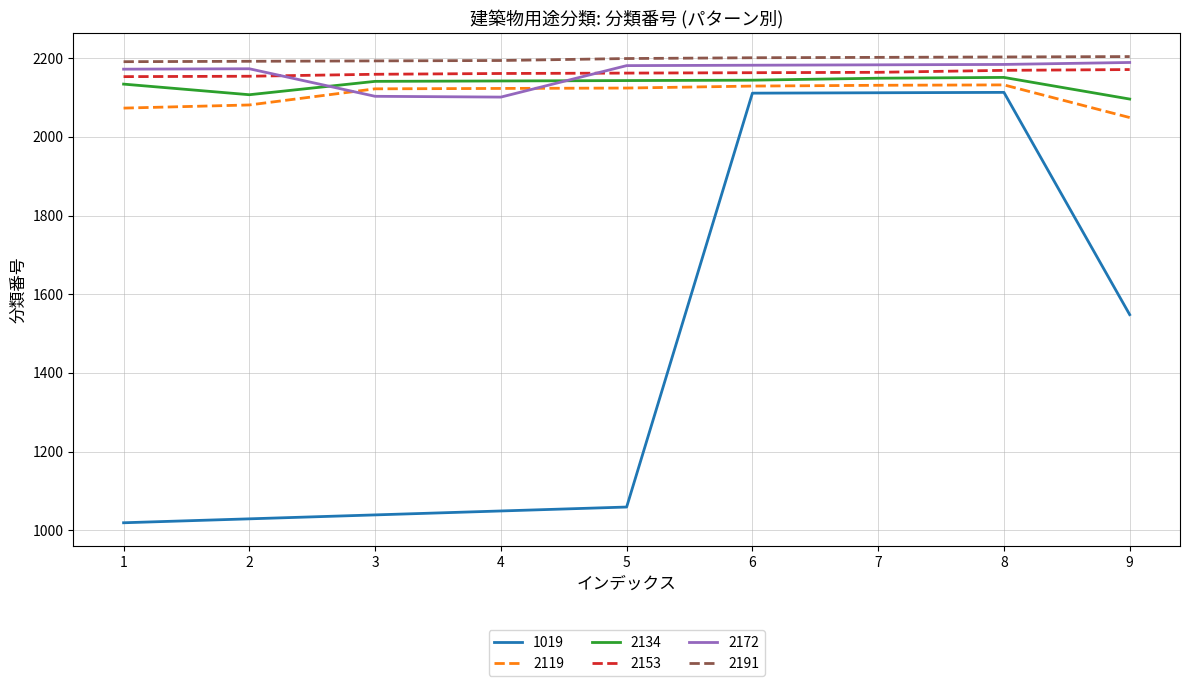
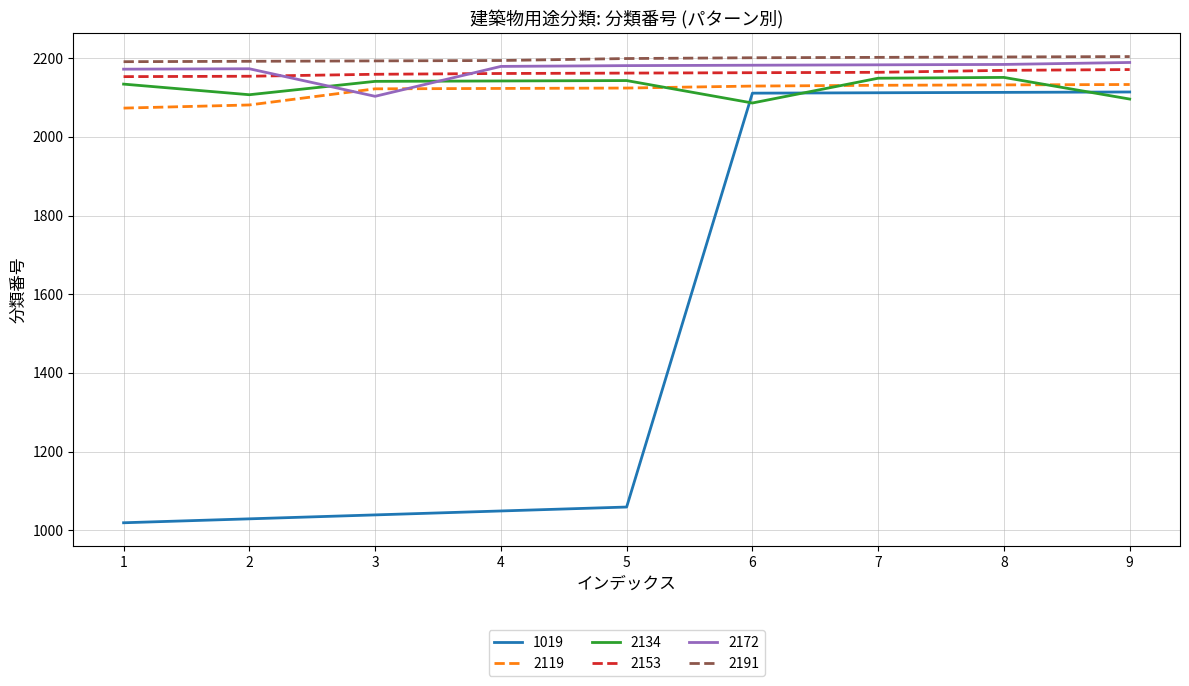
  {
    "1019": {
      "1": 1020,
      "2": 1030,
      "3": 1040,
      "4": 1050,
      "5": 1060,
      "6": 2110,
      "7": 2110,
      "8": 2110,
-     "9": 1550
+     "9": 2110
    },
    "2119": {
      "1": 2070,
      "2": 2080,
      "3": 2120,
      "4": 2120,
      "5": 2120,
      "6": 2130,
      "7": 2130,
      "8": 2130,
-     "9": 2050
+     "9": 2130
    },
    "2134": {
      "1": 2130,
      "2": 2110,
      "3": 2140,
      "4": 2140,
      "5": 2140,
-     "6": 2140,
+     "6": 2090,
      "7": 2150,
      "8": 2150,
      "9": 2100
    },
    "2153": {
      "1": 2150,
      "2": 2150,
      "3": 2160,
      "4": 2160,
      "5": 2160,
      "6": 2160,
      "7": 2160,
      "8": 2170,
      "9": 2170
    },
    "2172": {
      "1": 2170,
      "2": 2170,
      "3": 2100,
-     "4": 2100,
+     "4": 2180,
      "5": 2180,
      "6": 2180,
      "7": 2180,
      "8": 2180,
      "9": 2190
    },
    "2191": {
      "1": 2190,
      "2": 2190,
      "3": 2190,
      "4": 2190,
      "5": 2200,
      "6": 2200,
      "7": 2200,
      "8": 2200,
      "9": 2200
    }
  }
